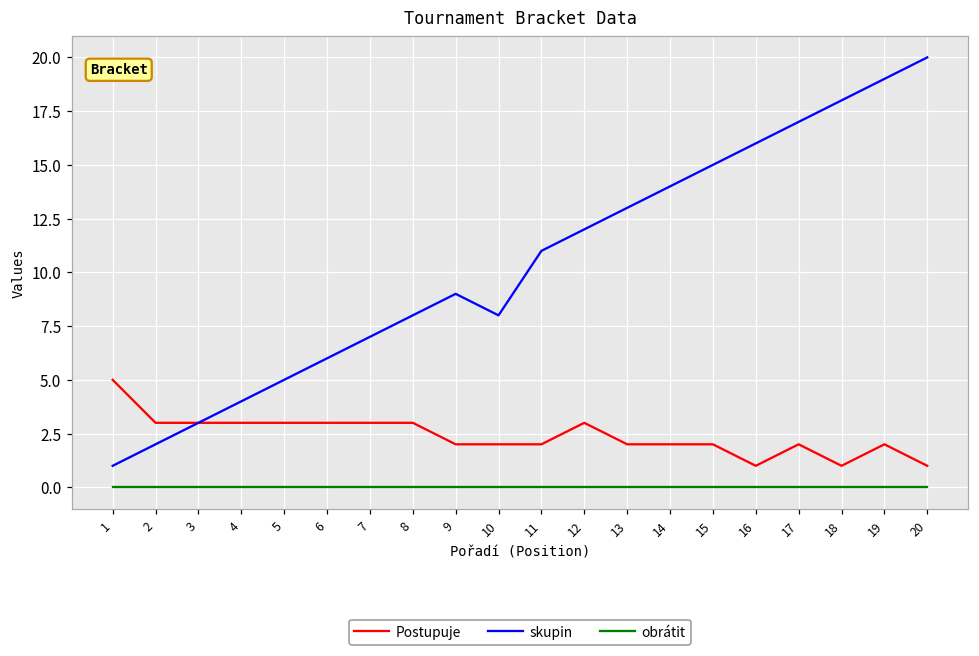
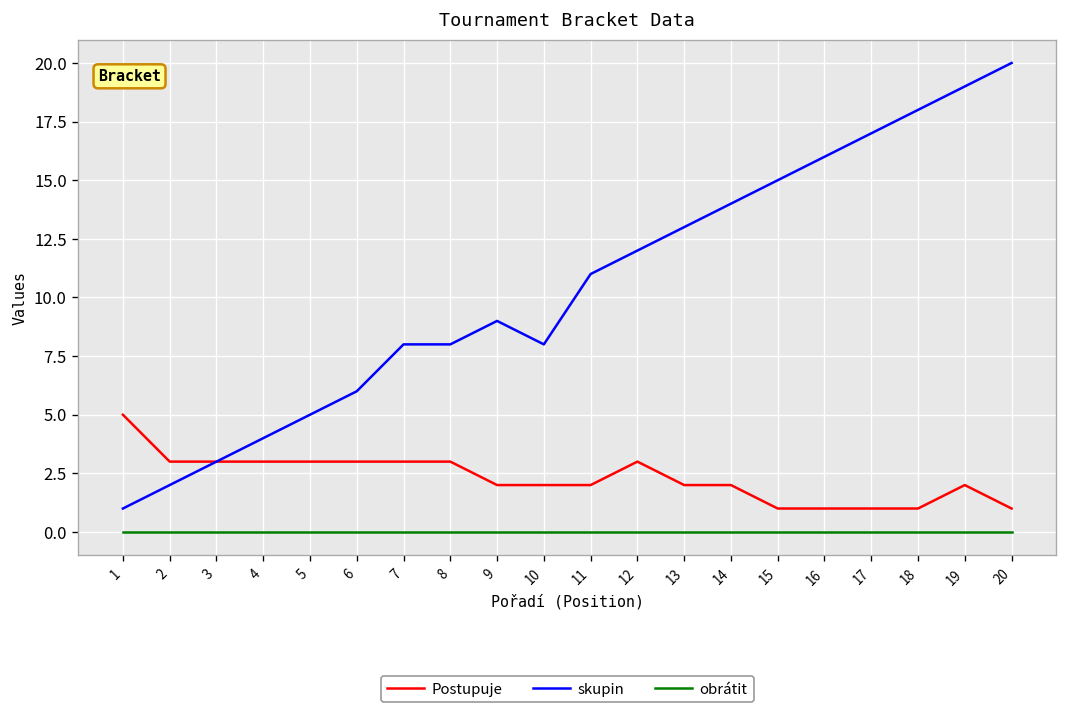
  {
    "Postupuje": {
      "1": 5,
      "2": 3,
      "4": 3,
      "5": 3,
      "6": 3,
      "7": 3,
      "8": 3,
      "9": 2,
      "10": 2,
      "11": 2,
      "12": 3,
      "13": 2,
      "14": 2,
-     "15": 2,
+     "15": 1,
      "16": 1,
-     "17": 2,
+     "17": 1,
      "18": 1,
      "19": 2,
      "20": 1
    },
    "skupin": {
      "1": 1,
      "2": 2,
      "4": 4,
      "5": 5,
      "6": 6,
-     "7": 7,
+     "7": 8,
      "8": 8,
      "9": 9,
      "10": 8,
      "11": 11,
      "12": 12,
      "13": 13,
      "14": 14,
      "15": 15,
      "16": 16,
      "17": 17,
      "18": 18,
      "19": 19,
      "20": 20
    },
    "obrátit": {
      "1": 0,
      "2": 0,
      "3": 0,
      "4": 0,
      "5": 0,
      "6": 0,
      "7": 0,
      "8": 0,
      "9": 0,
      "10": 0,
      "11": 0,
      "12": 0,
      "13": 0,
      "14": 0,
      "15": 0,
      "16": 0,
      "17": 0,
      "18": 0,
      "19": 0,
      "20": 0
    }
  }
